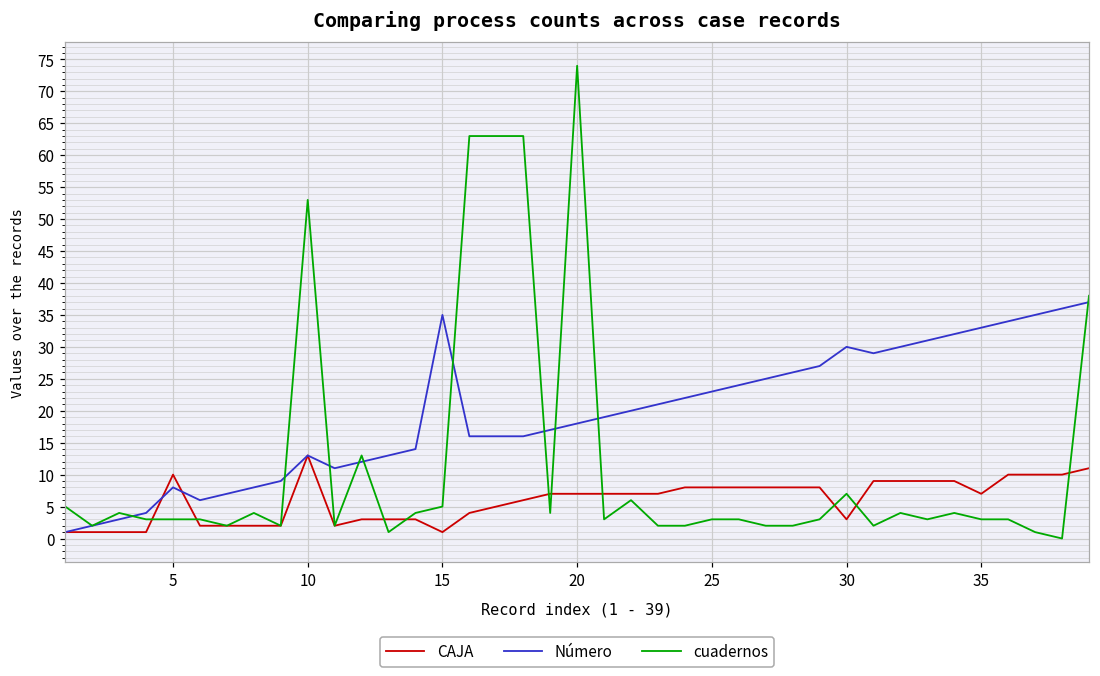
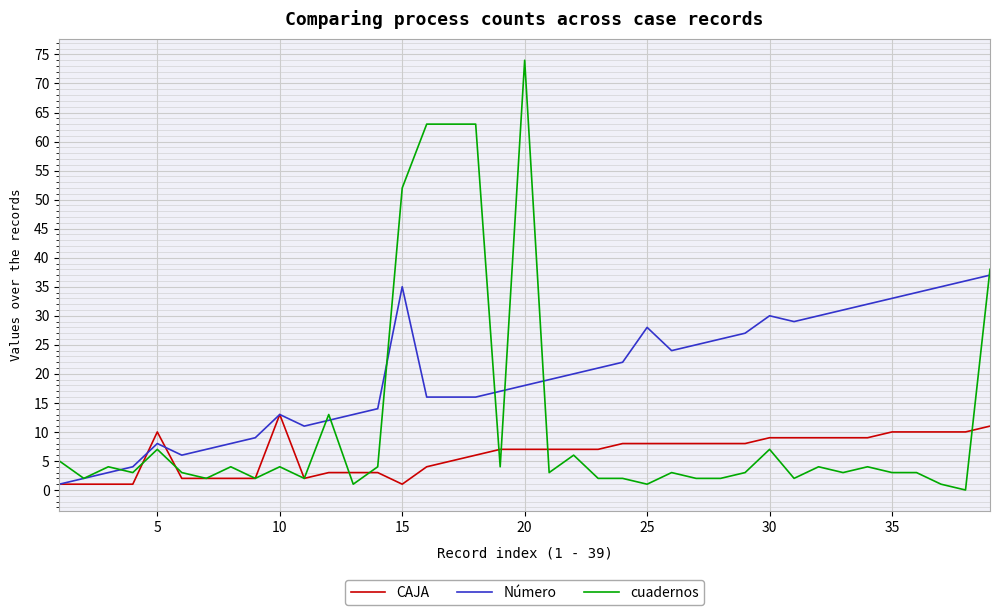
  {
    "CAJA": {
      "5": 10,
      "15": 1,
      "20": 7,
      "25": 8,
-     "30": 3,
-     "35": 7
+     "30": 9,
+     "35": 10
    },
    "Número": {
      "5": 8,
      "15": 35,
      "20": 18,
-     "25": 23,
+     "25": 28,
      "30": 30,
      "35": 33
    },
    "cuadernos": {
-     "5": 3,
-     "10": 53,
-     "15": 5,
+     "5": 7,
+     "10": 4,
+     "15": 52,
      "20": 74,
-     "25": 3,
+     "25": 1,
      "30": 7,
      "35": 3
    }
  }
